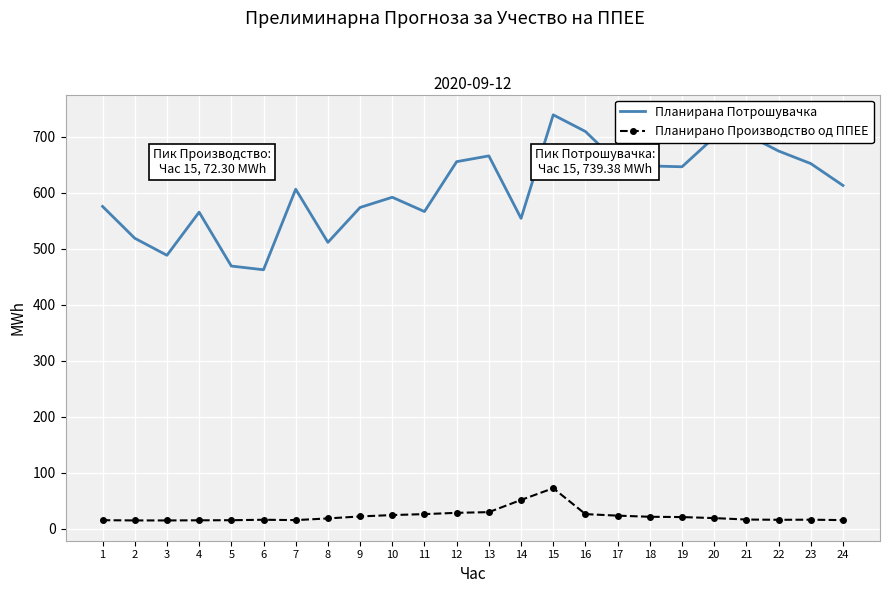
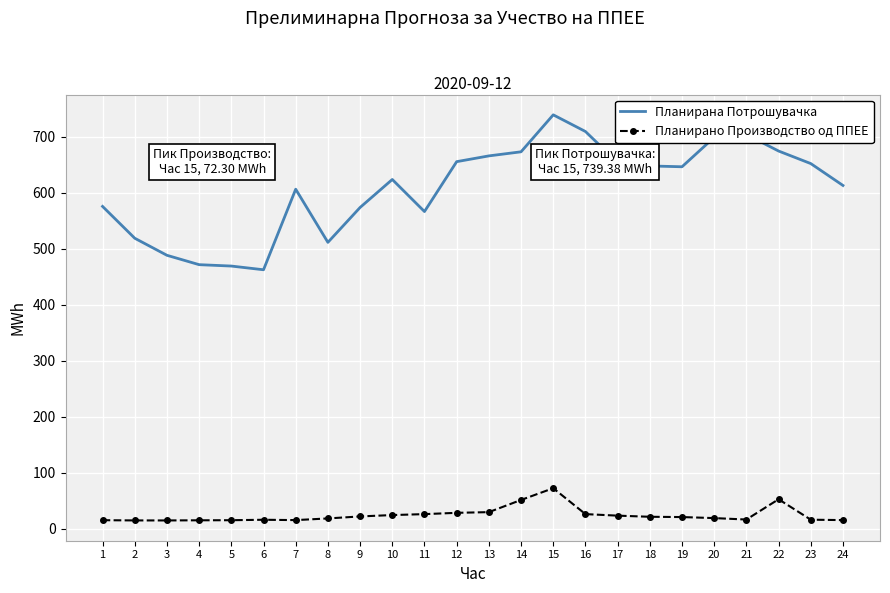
  {
    "Планирана Потрошувачка": {
      "1": 580,
      "2": 520,
      "3": 490,
-     "4": 570,
+     "4": 470,
      "5": 470,
      "6": 460,
      "7": 610,
      "8": 510,
      "9": 570,
-     "10": 590,
+     "10": 620,
      "11": 570,
      "12": 660,
      "13": 670,
-     "14": 550,
+     "14": 670,
      "15": 740,
      "16": 710,
      "19": 650,
      "22": 670,
      "23": 650,
      "24": 610
    },
    "Планирано Производство од ППЕЕ": {
      "1": 20,
      "2": 10,
      "3": 10,
      "4": 10,
      "5": 20,
      "6": 20,
      "7": 20,
      "8": 20,
      "9": 20,
      "10": 20,
      "11": 30,
      "12": 30,
      "13": 30,
      "14": 50,
      "15": 70,
      "16": 30,
      "17": 20,
      "18": 20,
      "19": 20,
      "20": 20,
      "21": 20,
-     "22": 20,
+     "22": 50,
      "23": 20,
      "24": 20
    }
  }
